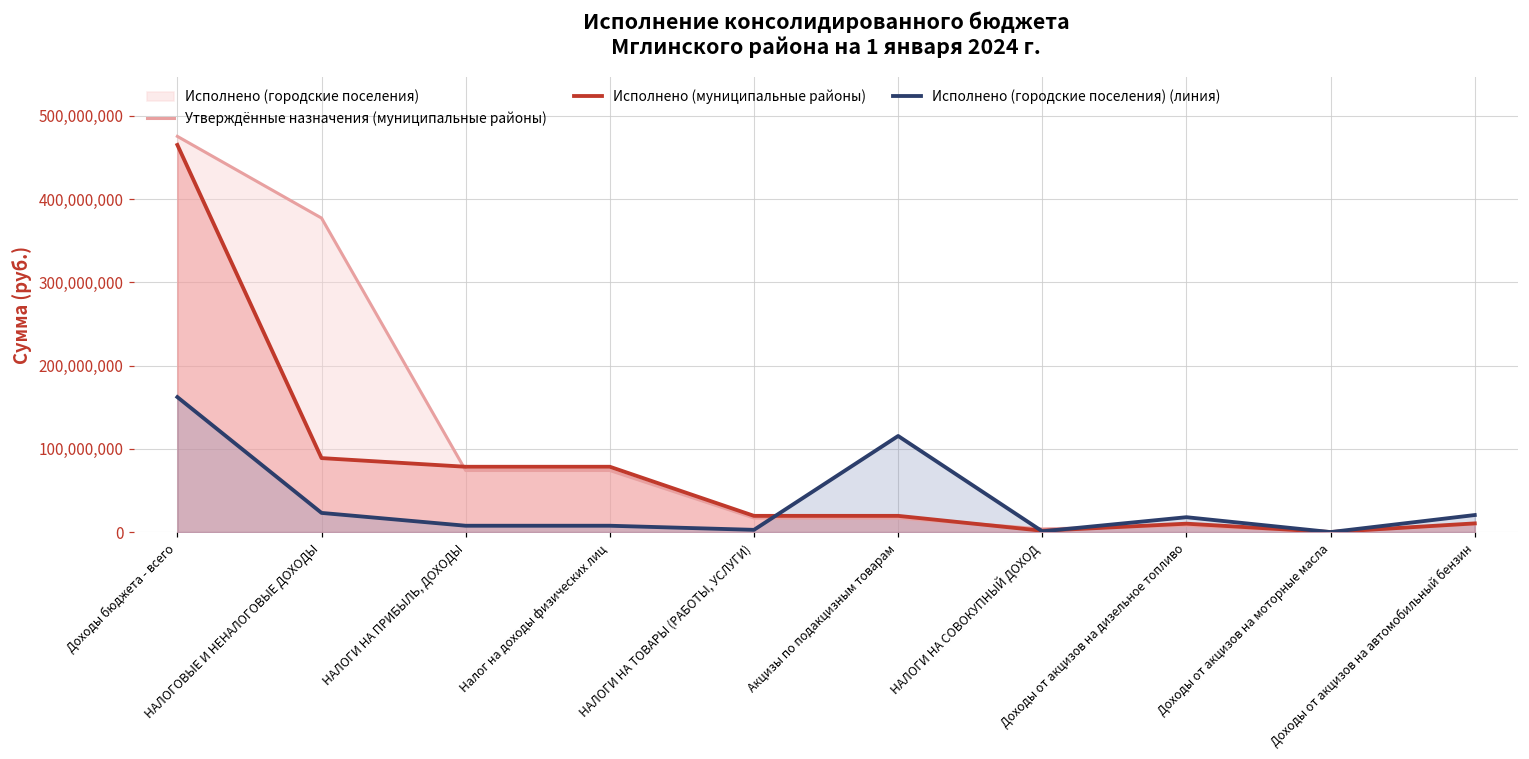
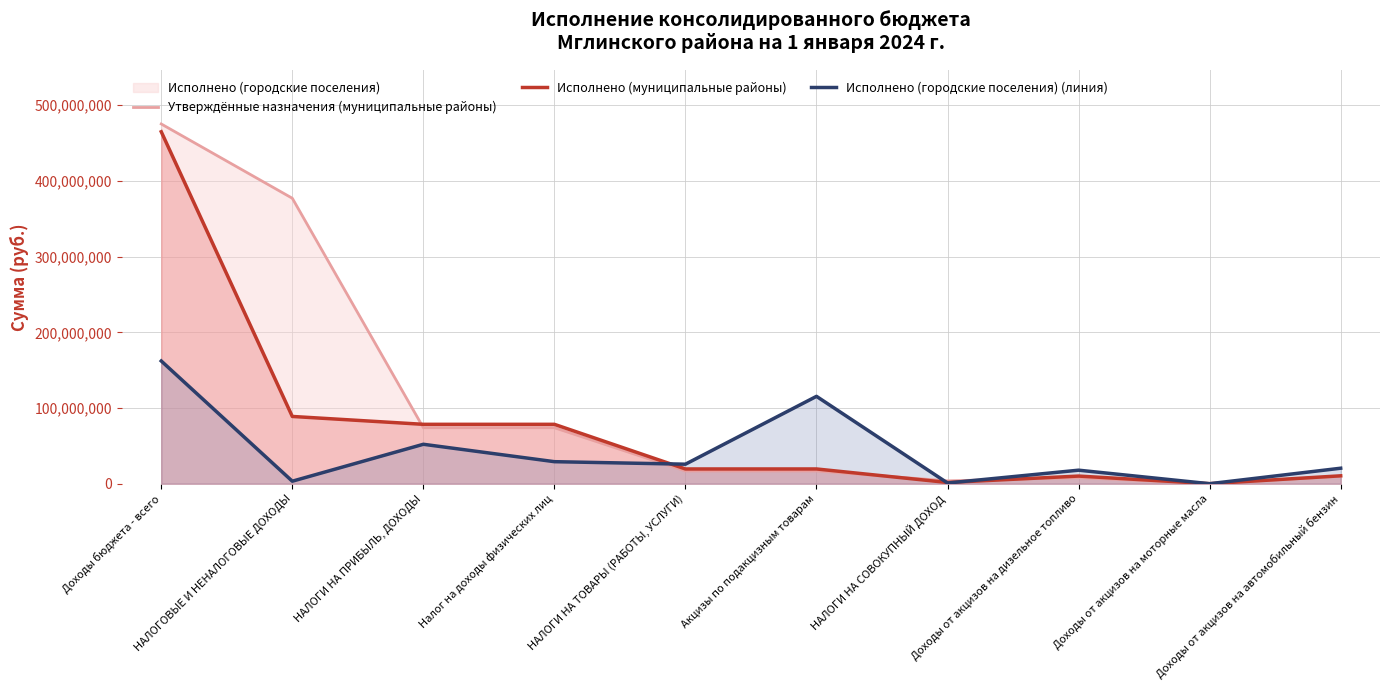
  {
    "Исполнено (городские поселения)": {
      "Доходы бюджета - всего": "480,000,000",
      "НАЛОГОВЫЕ И НЕНАЛОГОВЫЕ ДОХОДЫ": "380,000,000",
      "НАЛОГИ НА ПРИБЫЛЬ, ДОХОДЫ": "70,000,000",
      "Налог на доходы физических лиц": "70,000,000"
    },
    "Исполнено (муниципальные районы)": {
      "Доходы бюджета - всего": "460,000,000",
      "НАЛОГОВЫЕ И НЕНАЛОГОВЫЕ ДОХОДЫ": "90,000,000",
      "НАЛОГИ НА ПРИБЫЛЬ, ДОХОДЫ": "80,000,000",
      "Налог на доходы физических лиц": "80,000,000"
    },
    "Исполнено (городские поселения) (линия)": {
      "Доходы бюджета - всего": "160,000,000",
-     "НАЛОГОВЫЕ И НЕНАЛОГОВЫЕ ДОХОДЫ": "20,000,000",
-     "НАЛОГИ НА ПРИБЫЛЬ, ДОХОДЫ": "10,000,000",
-     "Налог на доходы физических лиц": "10,000,000",
-     "НАЛОГИ НА ТОВАРЫ (РАБОТЫ, УСЛУГИ)": "0",
+     "НАЛОГОВЫЕ И НЕНАЛОГОВЫЕ ДОХОДЫ": "0",
+     "НАЛОГИ НА ПРИБЫЛЬ, ДОХОДЫ": "50,000,000",
+     "Налог на доходы физических лиц": "30,000,000",
+     "НАЛОГИ НА ТОВАРЫ (РАБОТЫ, УСЛУГИ)": "30,000,000",
      "Акцизы по подакцизным товарам": "120,000,000",
      "Доходы от акцизов на дизельное топливо": "20,000,000",
      "Доходы от акцизов на автомобильный бензин": "20,000,000"
    }
  }
